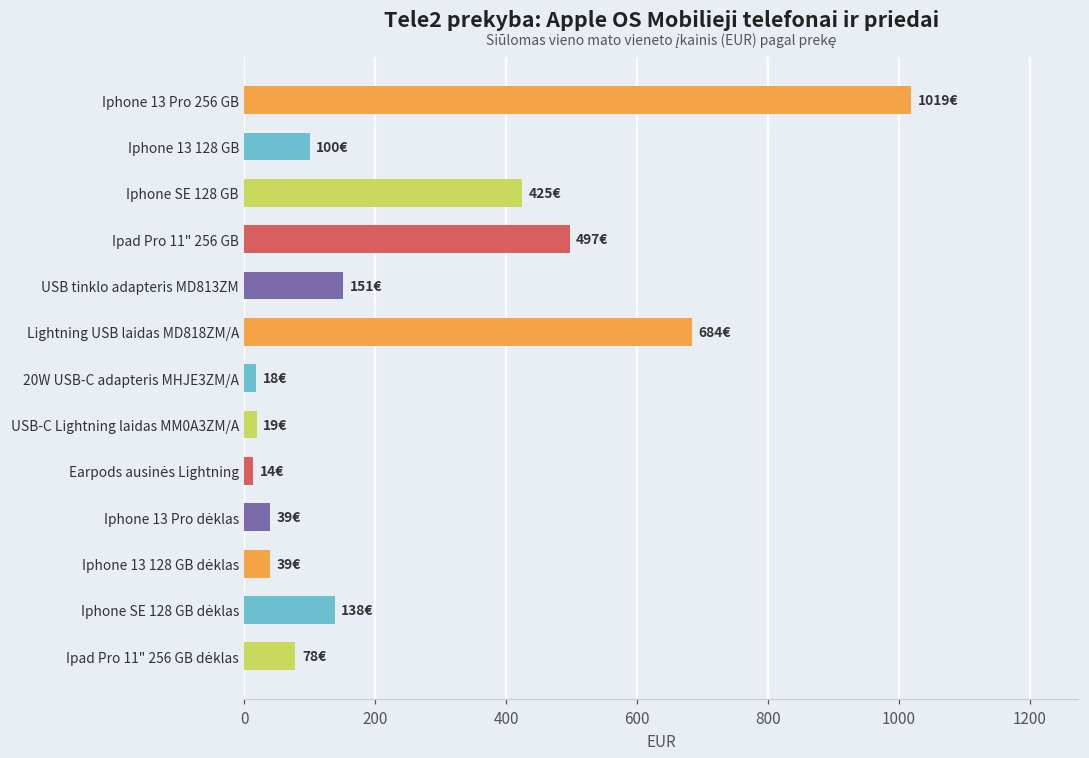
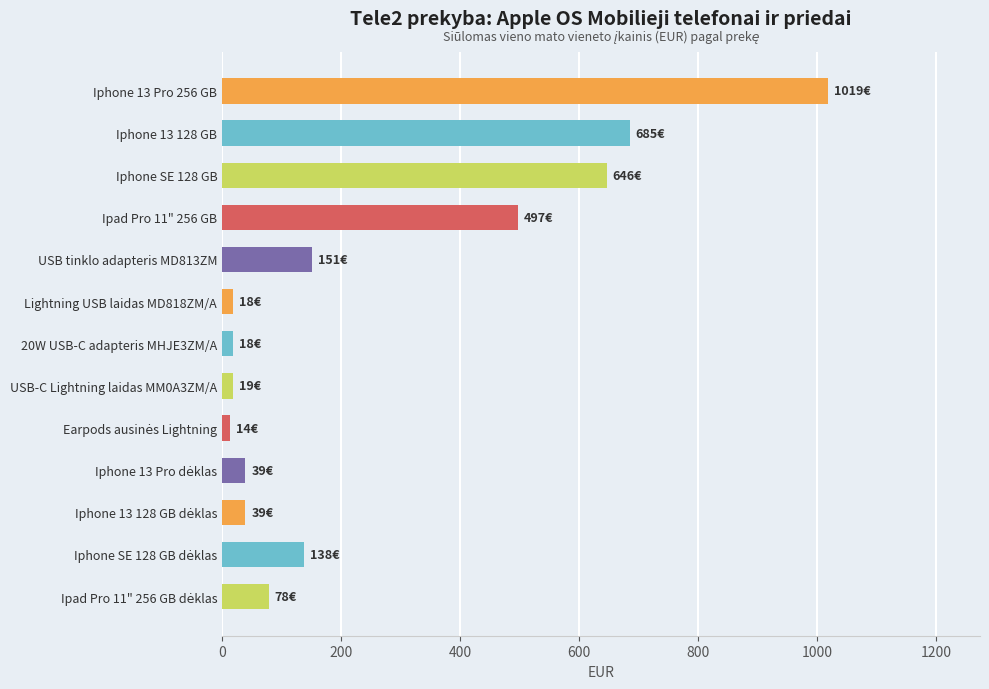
  {
    "Iphone 13 Pro 256 GB": "1019€",
-   "Iphone 13 128 GB": "100€",
-   "Iphone SE 128 GB": "425€",
+   "Iphone 13 128 GB": "685€",
+   "Iphone SE 128 GB": "646€",
    "Ipad Pro 11\" 256 GB": "497€",
    "USB tinklo adapteris MD813ZM": "151€",
-   "Lightning USB laidas MD818ZM/A": "684€",
+   "Lightning USB laidas MD818ZM/A": "18€",
    "20W USB-C adapteris MHJE3ZM/A": "18€",
    "USB-C Lightning laidas MM0A3ZM/A": "19€",
    "Earpods ausinės Lightning": "14€",
    "Iphone 13 Pro dėklas": "39€",
    "Iphone 13 128 GB dėklas": "39€",
    "Iphone SE 128 GB dėklas": "138€",
    "Ipad Pro 11\" 256 GB dėklas": "78€"
  }
